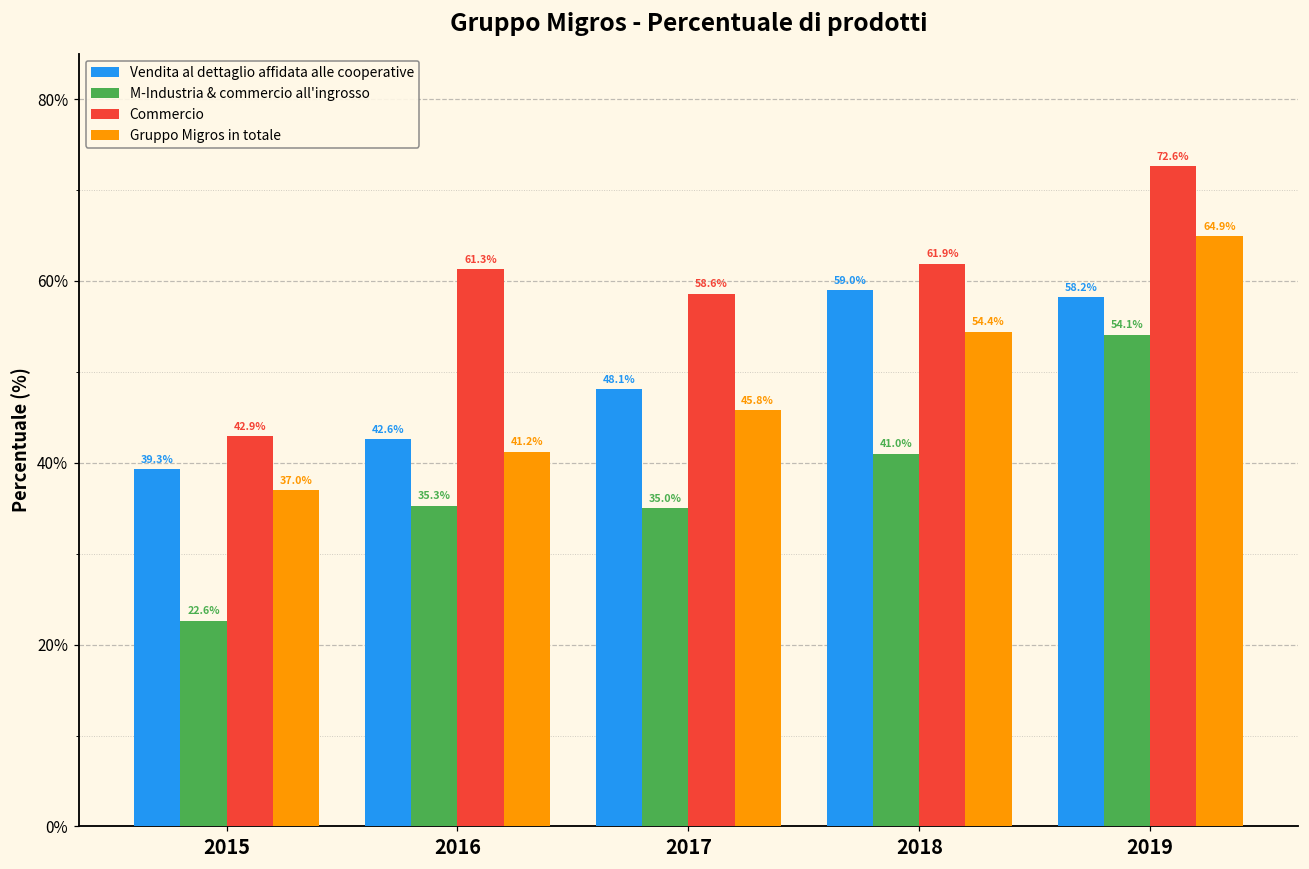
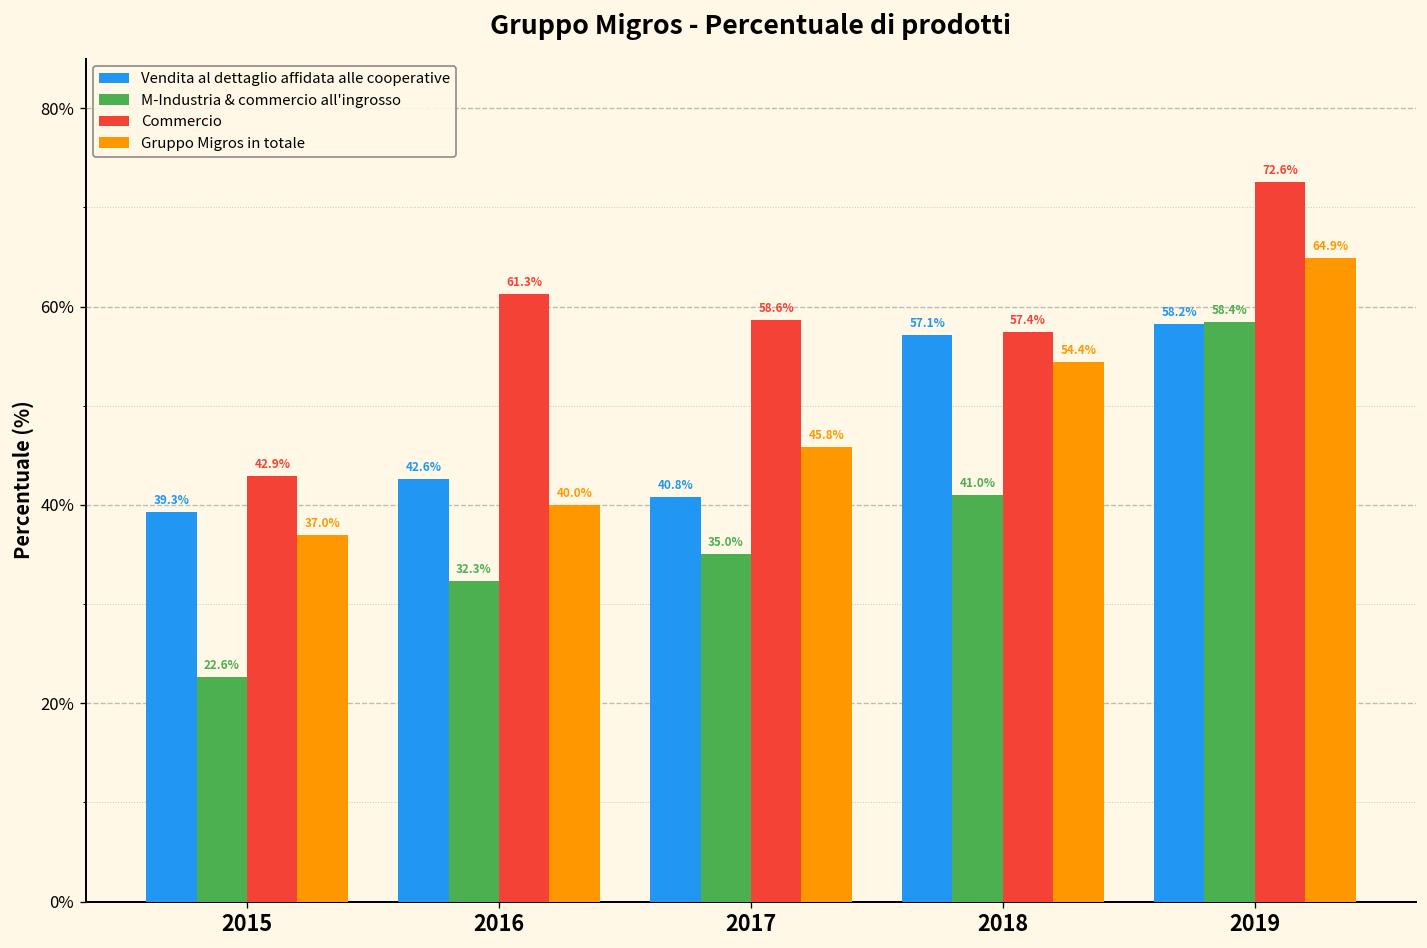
  {
    "Vendita al dettaglio affidata alle cooperative": {
      "2015": "39.3%",
      "2016": "42.6%",
-     "2017": "48.1%",
-     "2018": "59.0%",
+     "2017": "40.8%",
+     "2018": "57.1%",
      "2019": "58.2%"
    },
    "M-Industria & commercio all'ingrosso": {
      "2015": "22.6%",
-     "2016": "35.3%",
+     "2016": "32.3%",
      "2017": "35.0%",
      "2018": "41.0%",
-     "2019": "54.1%"
+     "2019": "58.4%"
    },
    "Commercio": {
      "2015": "42.9%",
      "2016": "61.3%",
      "2017": "58.6%",
-     "2018": "61.9%",
+     "2018": "57.4%",
      "2019": "72.6%"
    },
    "Gruppo Migros in totale": {
      "2015": "37.0%",
-     "2016": "41.2%",
+     "2016": "40.0%",
      "2017": "45.8%",
      "2018": "54.4%",
      "2019": "64.9%"
    }
  }
